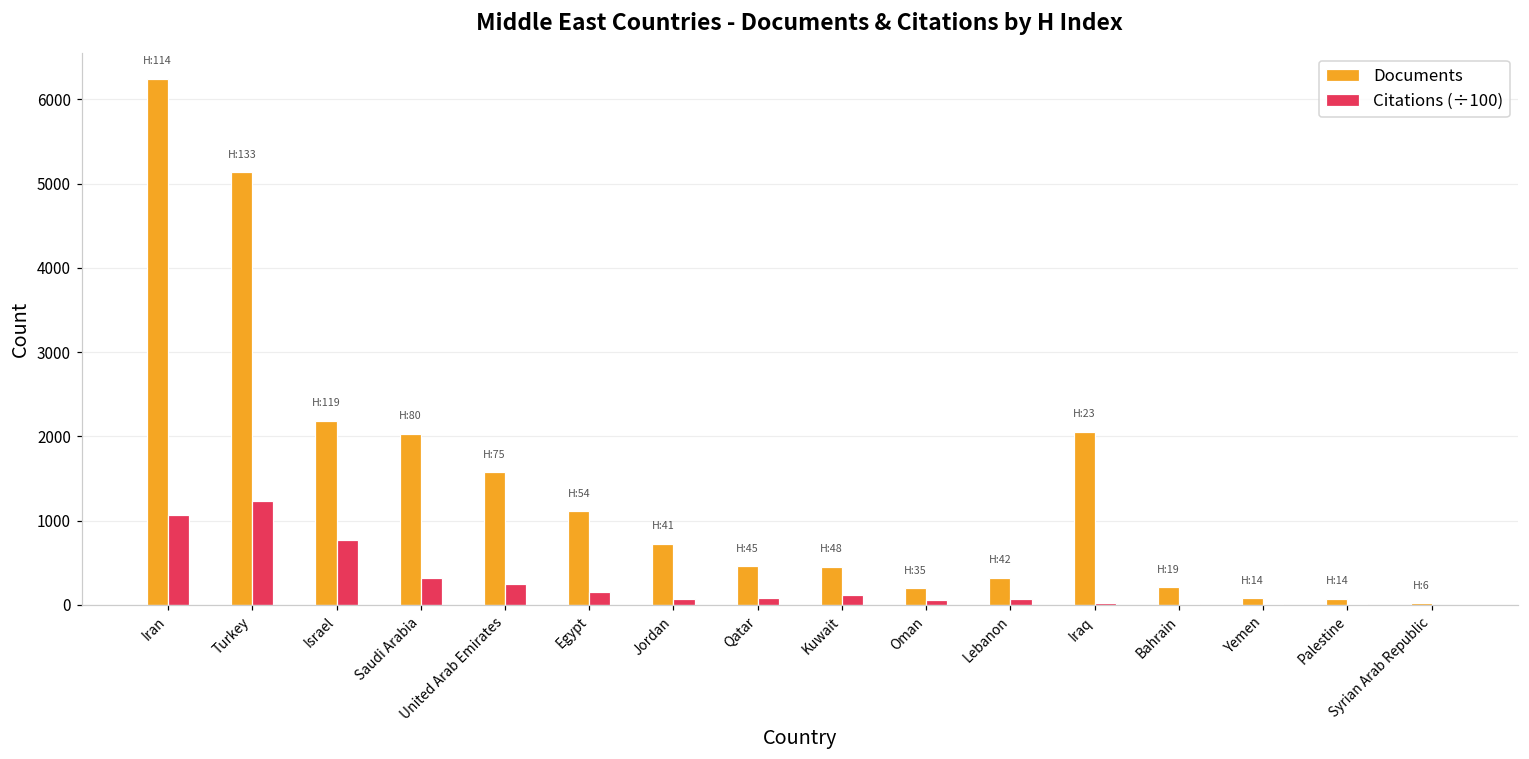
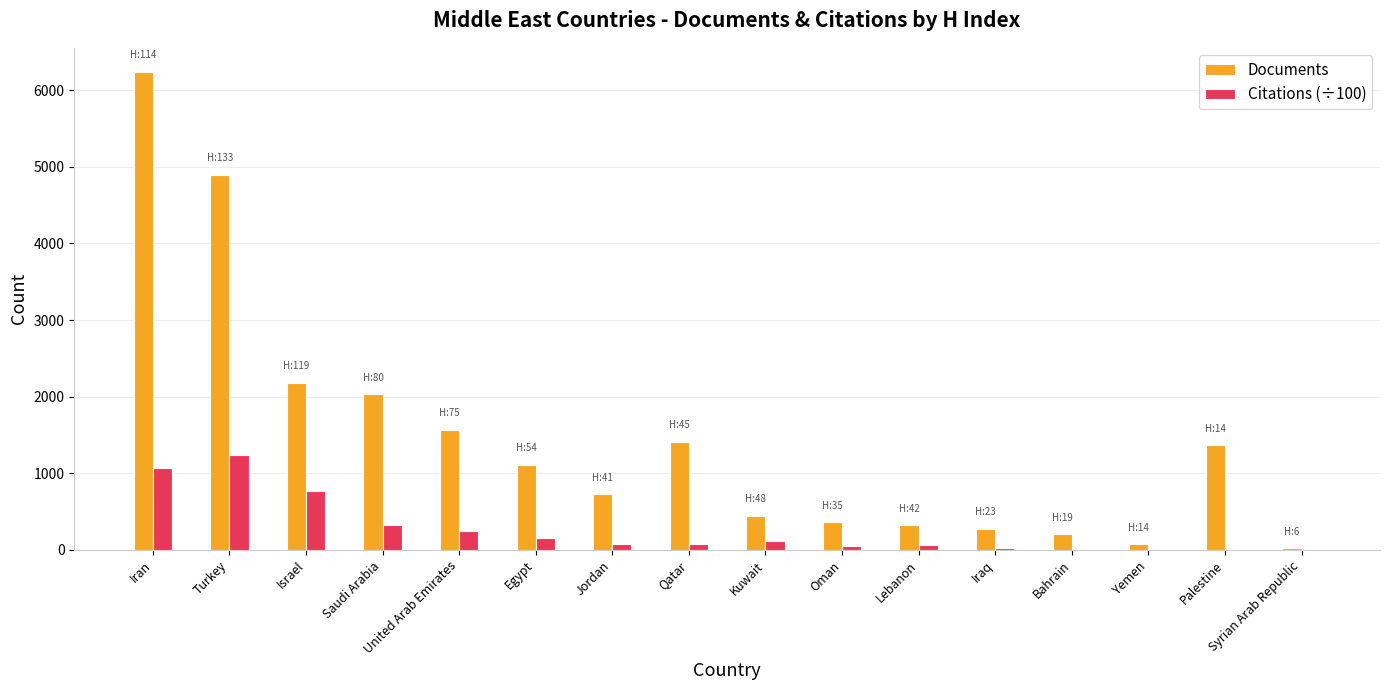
  {
    "Documents": {
-     "Turkey": 5100,
-     "Qatar": 500,
-     "Oman": 200,
-     "Iraq": 2100,
-     "Palestine": 100
+     "Turkey": 4900,
+     "Qatar": 1400,
+     "Oman": 400,
+     "Iraq": 300,
+     "Palestine": 1400
    },
    "Citations (÷100)": {
      "Iran": 1100,
      "Turkey": 1200,
      "Israel": 800,
      "Saudi Arabia": 300,
      "United Arab Emirates": 300,
      "Egypt": 200,
      "Jordan": 100,
      "Qatar": 100,
      "Kuwait": 100,
      "Oman": 100,
      "Lebanon": 100
    }
  }
